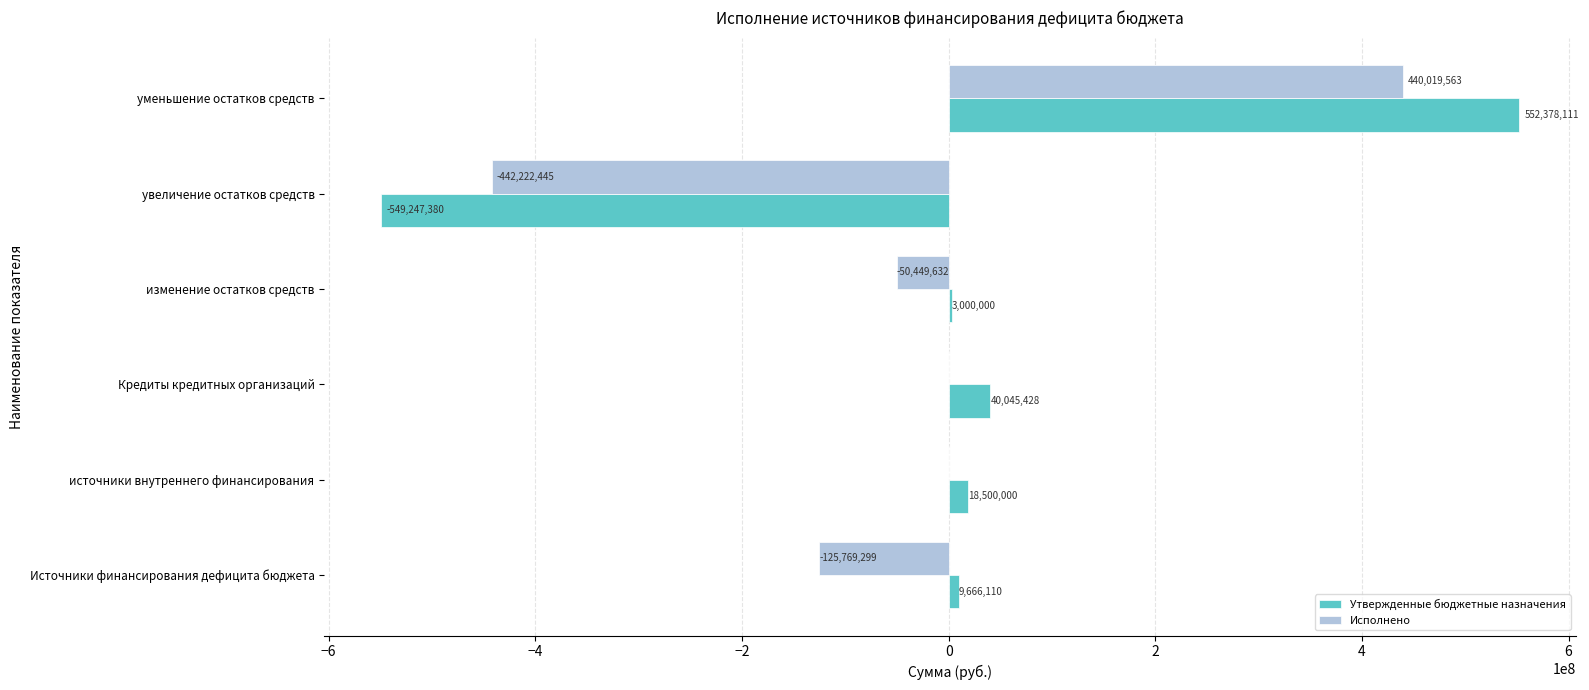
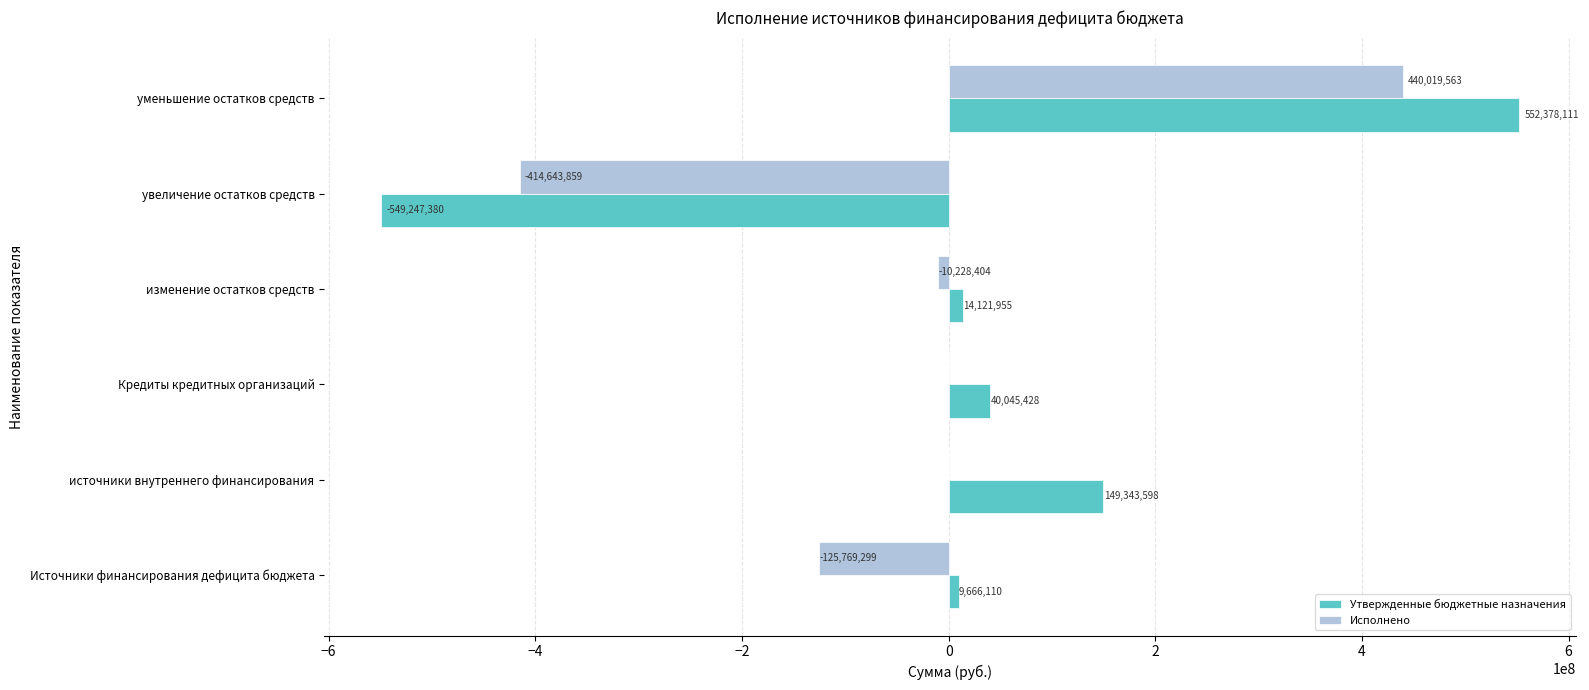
  {
    "Утвержденные бюджетные назначения": {
      "уменьшение остатков средств": "552,378,111",
      "увеличение остатков средств": "-549,247,380",
-     "изменение остатков средств": "3,000,000",
+     "изменение остатков средств": "14,121,955",
      "Кредиты кредитных организаций": "40,045,428",
-     "источники внутреннего финансирования": "18,500,000",
+     "источники внутреннего финансирования": "149,343,598",
      "Источники финансирования дефицита бюджета": "9,666,110"
    },
    "Исполнено": {
      "уменьшение остатков средств": "440,019,563",
-     "увеличение остатков средств": "-442,222,445",
-     "изменение остатков средств": "-50,449,632",
+     "увеличение остатков средств": "-414,643,859",
+     "изменение остатков средств": "-10,228,404",
      "Источники финансирования дефицита бюджета": "-125,769,299"
    }
  }
